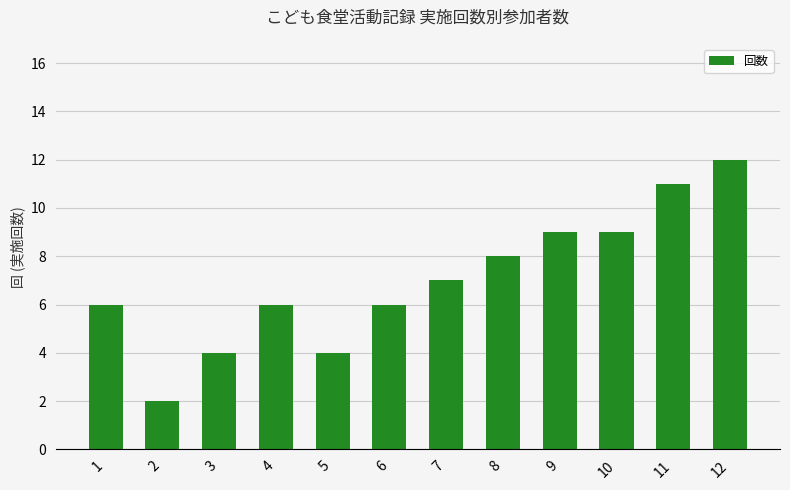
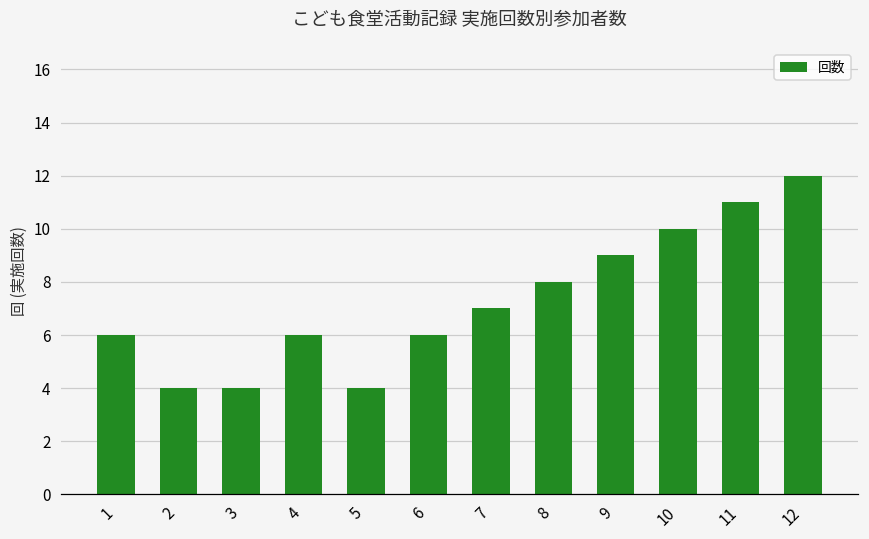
  {
    "1": 6,
-   "2": 2,
+   "2": 4,
    "3": 4,
    "4": 6,
    "5": 4,
    "6": 6,
    "7": 7,
    "8": 8,
    "9": 9,
-   "10": 9,
+   "10": 10,
    "11": 11,
    "12": 12
  }
